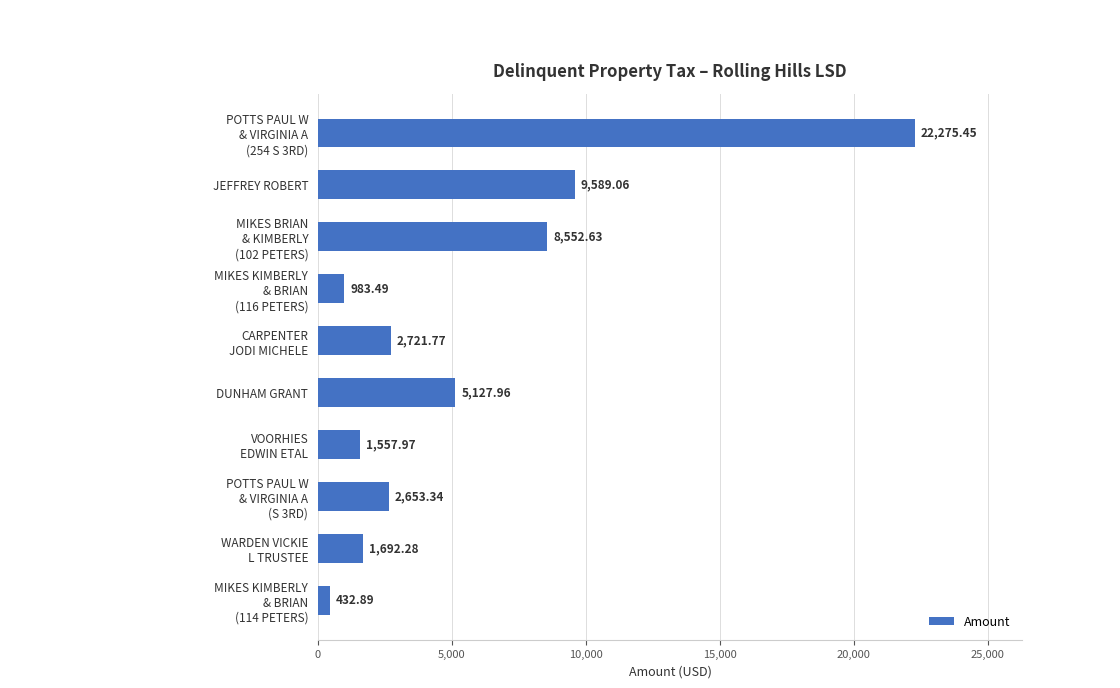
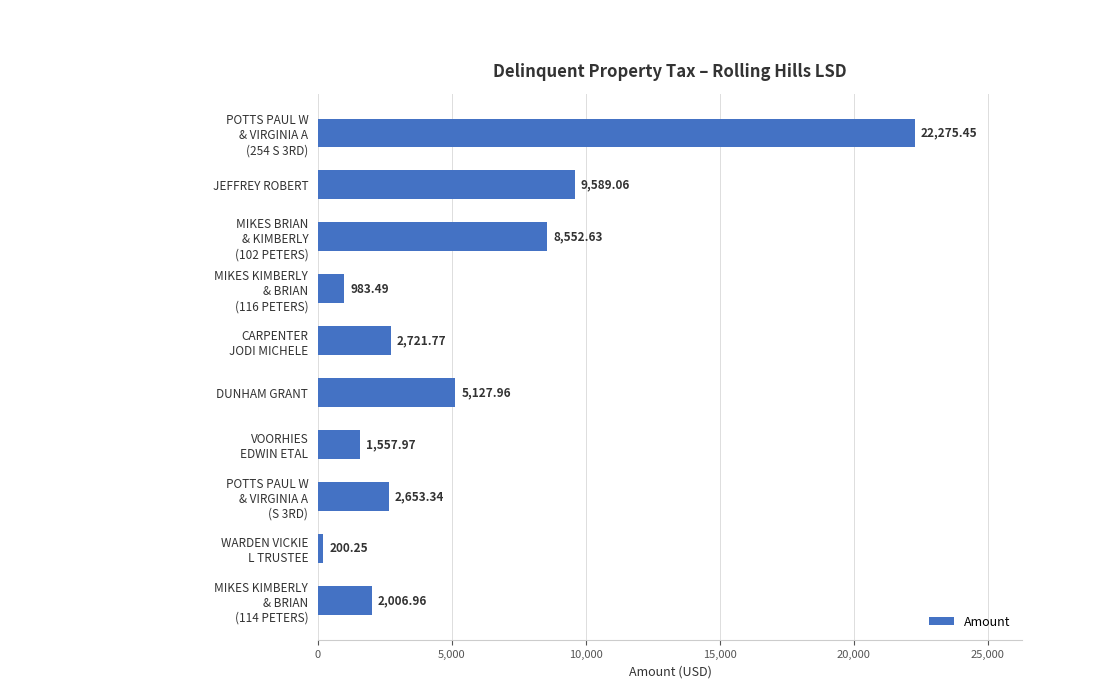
  {
    "POTTS PAUL W & VIRGINIA A (254 S 3RD)": "22,275.45",
    "JEFFREY ROBERT": "9,589.06",
    "MIKES BRIAN & KIMBERLY (102 PETERS)": "8,552.63",
    "MIKES KIMBERLY & BRIAN (116 PETERS)": "983.49",
    "CARPENTER JODI MICHELE": "2,721.77",
    "DUNHAM GRANT": "5,127.96",
    "VOORHIES EDWIN ETAL": "1,557.97",
    "POTTS PAUL W & VIRGINIA A (S 3RD)": "2,653.34",
-   "WARDEN VICKIE L TRUSTEE": "1,692.28",
-   "MIKES KIMBERLY & BRIAN (114 PETERS)": "432.89"
+   "WARDEN VICKIE L TRUSTEE": "200.25",
+   "MIKES KIMBERLY & BRIAN (114 PETERS)": "2,006.96"
  }
